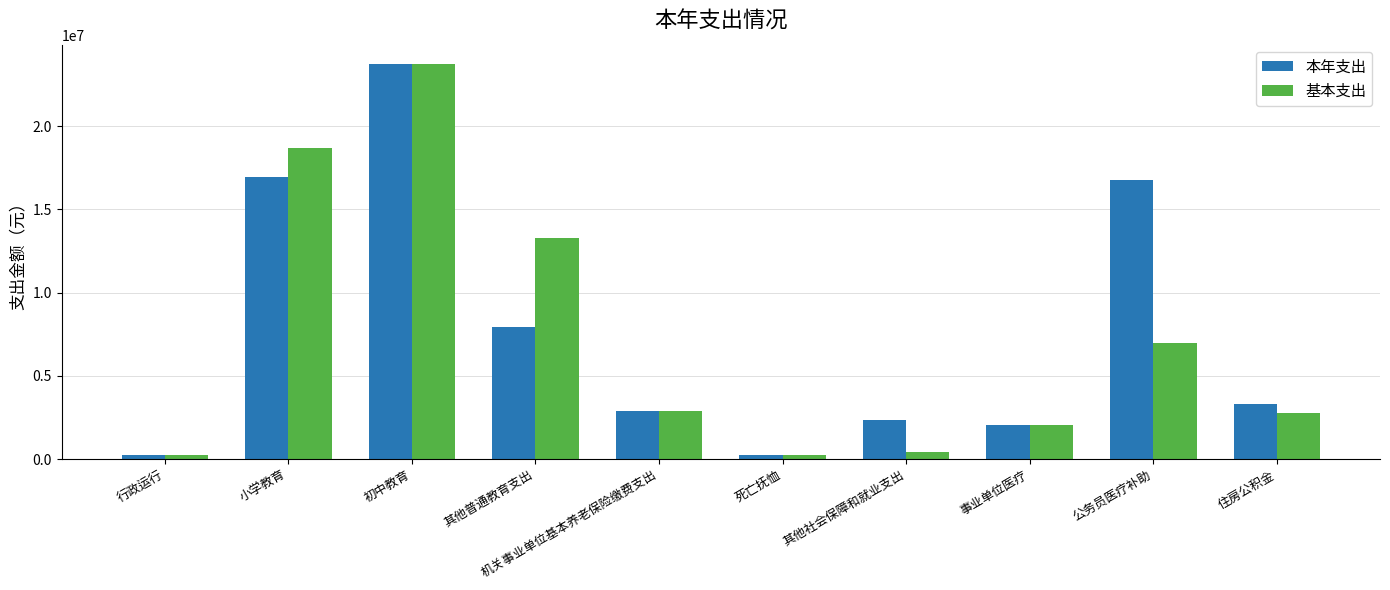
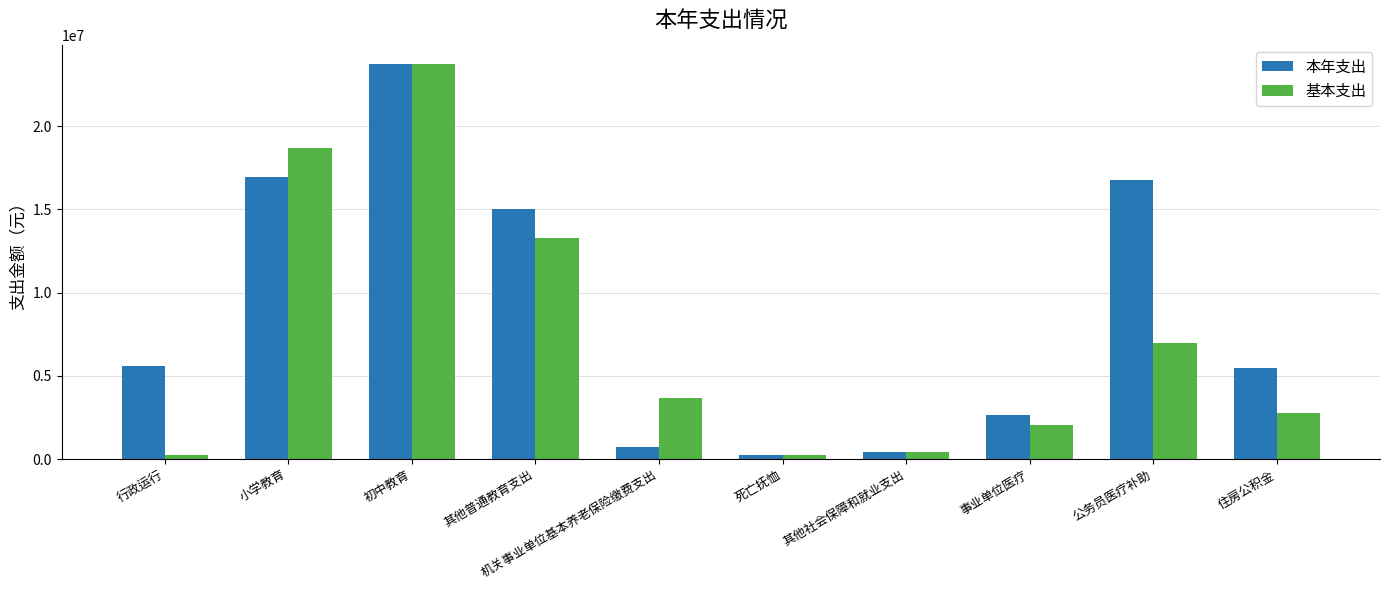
  {
    "本年支出": {
-     "行政运行": 200000,
+     "行政运行": 5600000,
      "小学教育": 16900000,
      "初中教育": 23700000,
-     "其他普通教育支出": 7900000,
-     "机关事业单位基本养老保险缴费支出": 2900000,
+     "其他普通教育支出": 15000000,
+     "机关事业单位基本养老保险缴费支出": 700000,
      "死亡抚恤": 200000,
-     "其他社会保障和就业支出": 2400000,
-     "事业单位医疗": 2100000,
+     "其他社会保障和就业支出": 400000,
+     "事业单位医疗": 2600000,
      "公务员医疗补助": 16700000,
-     "住房公积金": 3300000
+     "住房公积金": 5400000
    },
    "基本支出": {
      "行政运行": 200000,
      "小学教育": 18700000,
      "初中教育": 23700000,
      "其他普通教育支出": 13300000,
-     "机关事业单位基本养老保险缴费支出": 2900000,
+     "机关事业单位基本养老保险缴费支出": 3700000,
      "死亡抚恤": 200000,
      "其他社会保障和就业支出": 400000,
      "事业单位医疗": 2100000,
      "公务员医疗补助": 6900000,
      "住房公积金": 2700000
    }
  }
